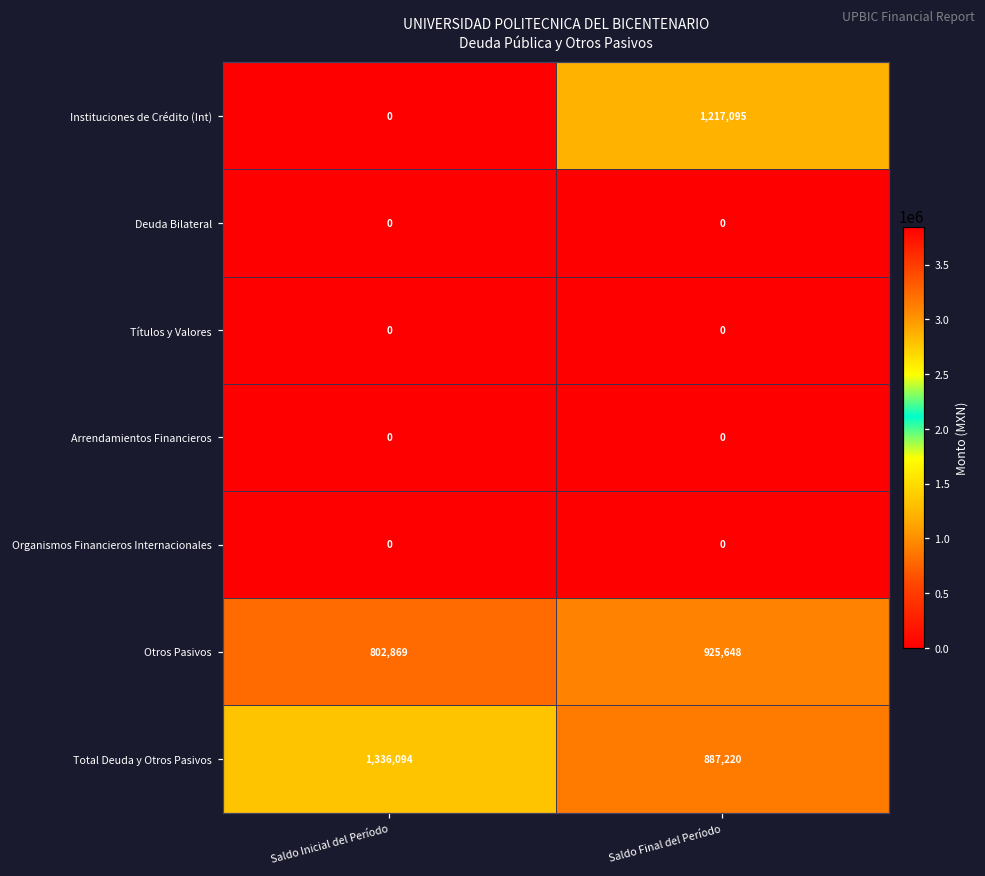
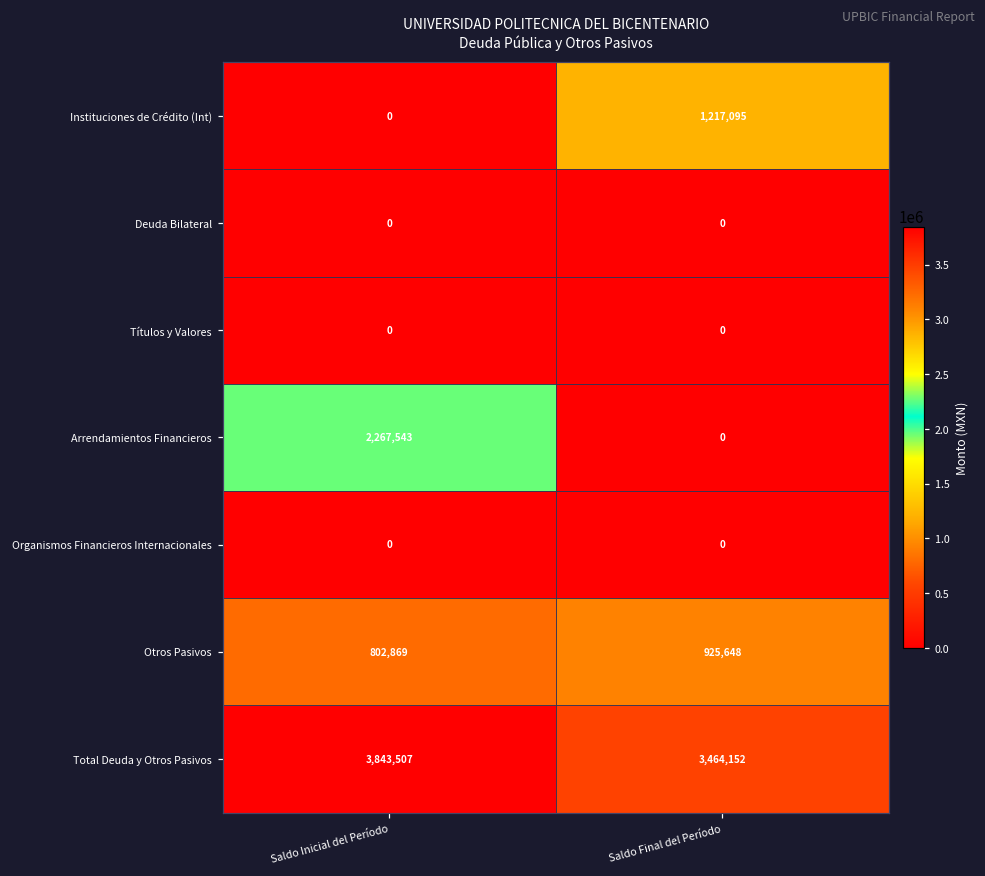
  {
    "Instituciones de Crédito (Int)": {
      "Saldo Inicial del Período": "0",
      "Saldo Final del Período": "1,217,095"
    },
    "Deuda Bilateral": {
      "Saldo Inicial del Período": "0",
      "Saldo Final del Período": "0"
    },
    "Títulos y Valores": {
      "Saldo Inicial del Período": "0",
      "Saldo Final del Período": "0"
    },
    "Arrendamientos Financieros": {
-     "Saldo Inicial del Período": "0",
+     "Saldo Inicial del Período": "2,267,543",
      "Saldo Final del Período": "0"
    },
    "Organismos Financieros Internacionales": {
      "Saldo Inicial del Período": "0",
      "Saldo Final del Período": "0"
    },
    "Otros Pasivos": {
      "Saldo Inicial del Período": "802,869",
      "Saldo Final del Período": "925,648"
    },
    "Total Deuda y Otros Pasivos": {
-     "Saldo Inicial del Período": "1,336,094",
-     "Saldo Final del Período": "887,220"
+     "Saldo Inicial del Período": "3,843,507",
+     "Saldo Final del Período": "3,464,152"
    }
  }
